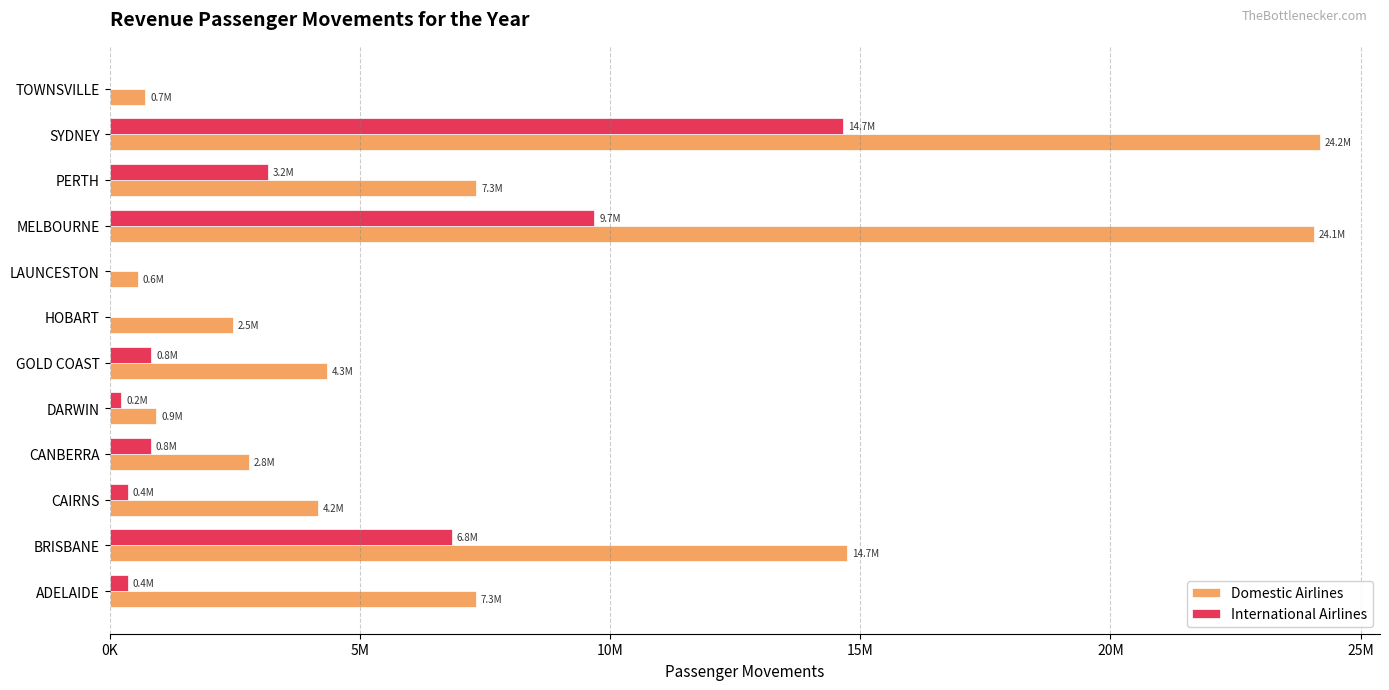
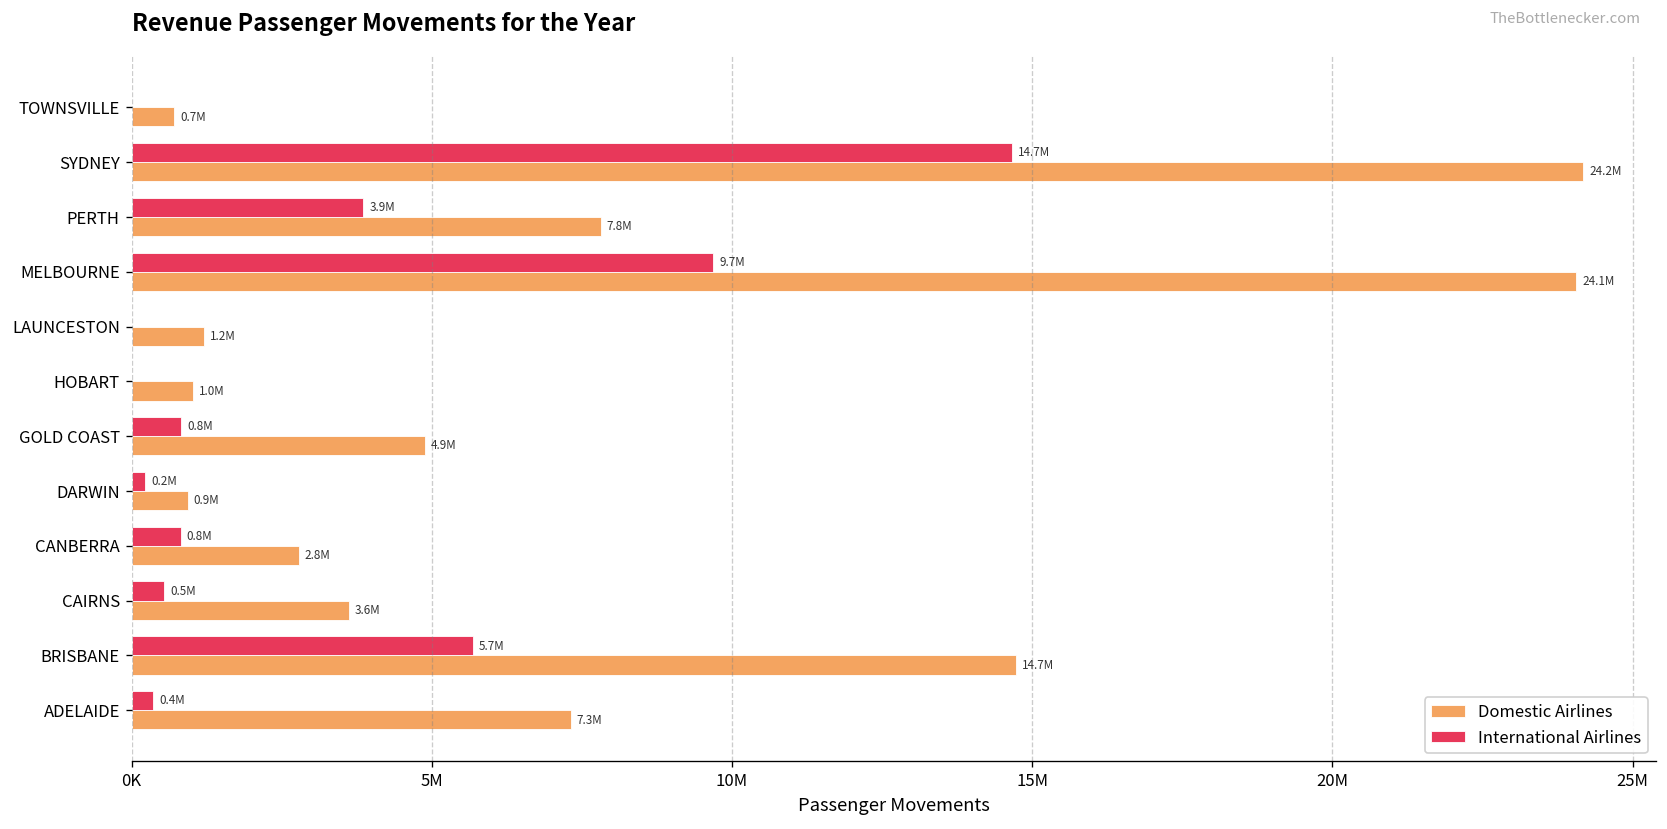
  {
    "Domestic Airlines": {
      "TOWNSVILLE": "0.7M",
      "SYDNEY": "24.2M",
-     "PERTH": "7.3M",
+     "PERTH": "7.8M",
      "MELBOURNE": "24.1M",
-     "LAUNCESTON": "0.6M",
-     "HOBART": "2.5M",
-     "GOLD COAST": "4.3M",
+     "LAUNCESTON": "1.2M",
+     "HOBART": "1.0M",
+     "GOLD COAST": "4.9M",
      "DARWIN": "0.9M",
      "CANBERRA": "2.8M",
-     "CAIRNS": "4.2M",
+     "CAIRNS": "3.6M",
      "BRISBANE": "14.7M",
      "ADELAIDE": "7.3M"
    },
    "International Airlines": {
      "SYDNEY": "14.7M",
-     "PERTH": "3.2M",
+     "PERTH": "3.9M",
      "MELBOURNE": "9.7M",
      "GOLD COAST": "0.8M",
      "DARWIN": "0.2M",
      "CANBERRA": "0.8M",
-     "CAIRNS": "0.4M",
-     "BRISBANE": "6.8M",
+     "CAIRNS": "0.5M",
+     "BRISBANE": "5.7M",
      "ADELAIDE": "0.4M"
    }
  }
